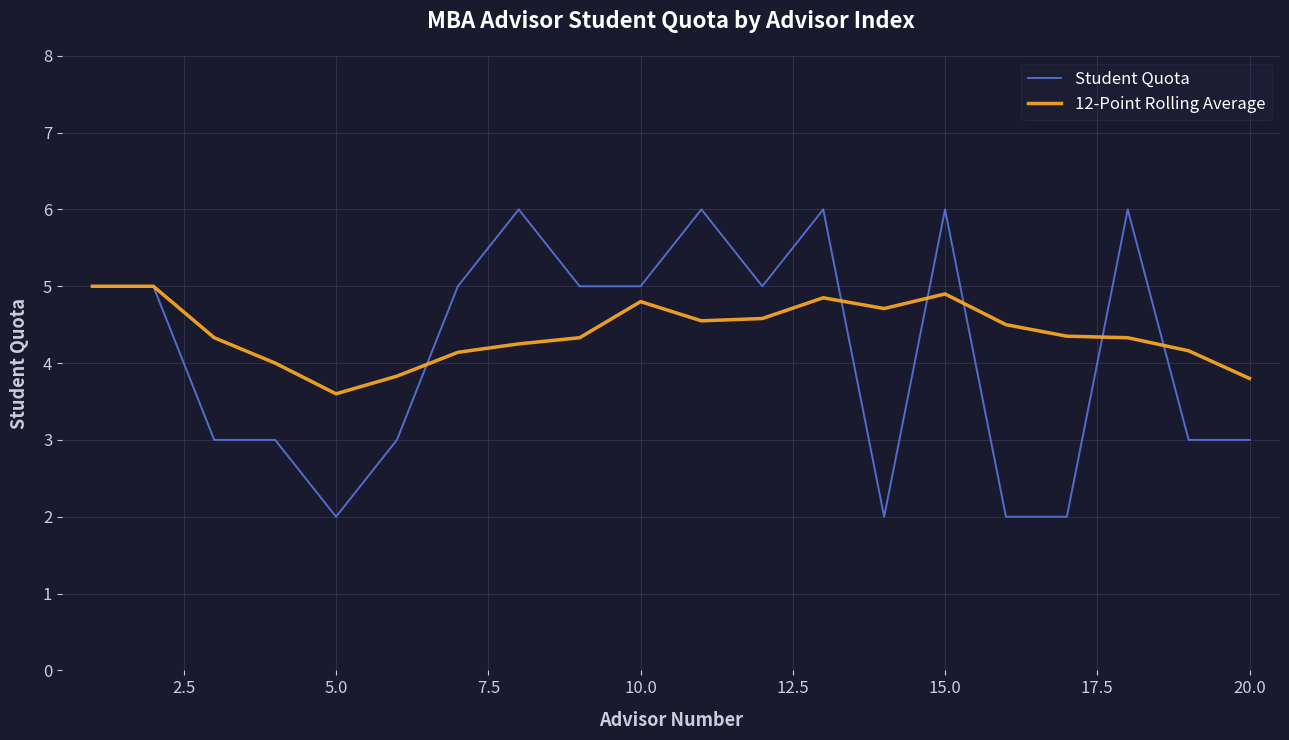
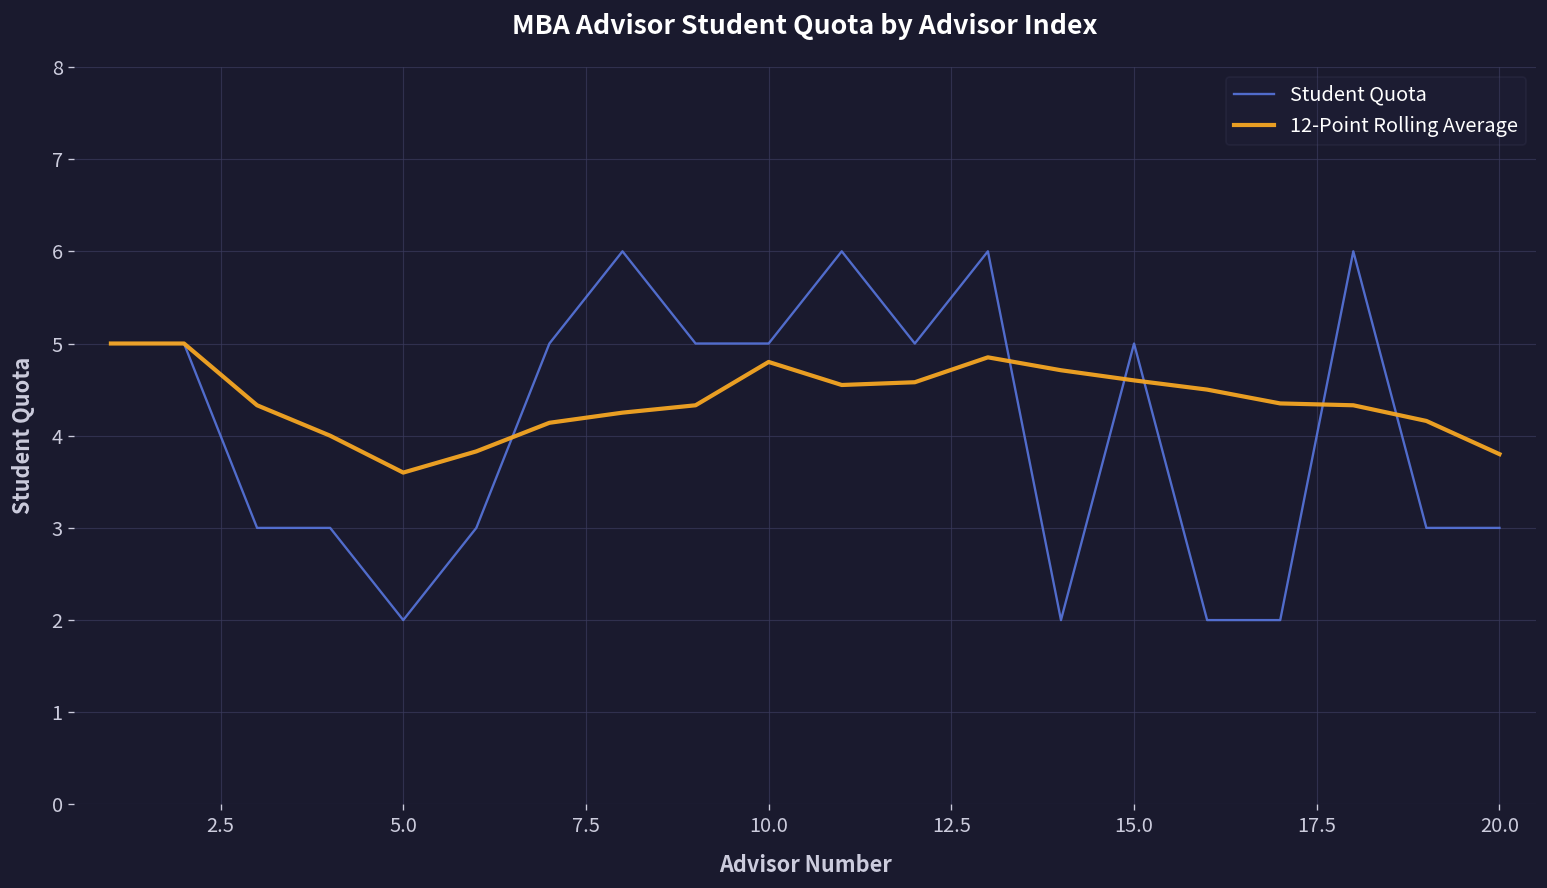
  {
    "Student Quota": {
      "5.0": 2,
      "10.0": 5,
-     "15.0": 6,
+     "15.0": 5,
      "20.0": 3
    },
    "12-Point Rolling Average": {
      "5.0": 3.6,
      "10.0": 4.8,
-     "15.0": 4.9,
+     "15.0": 4.6,
      "20.0": 3.8
    }
  }
